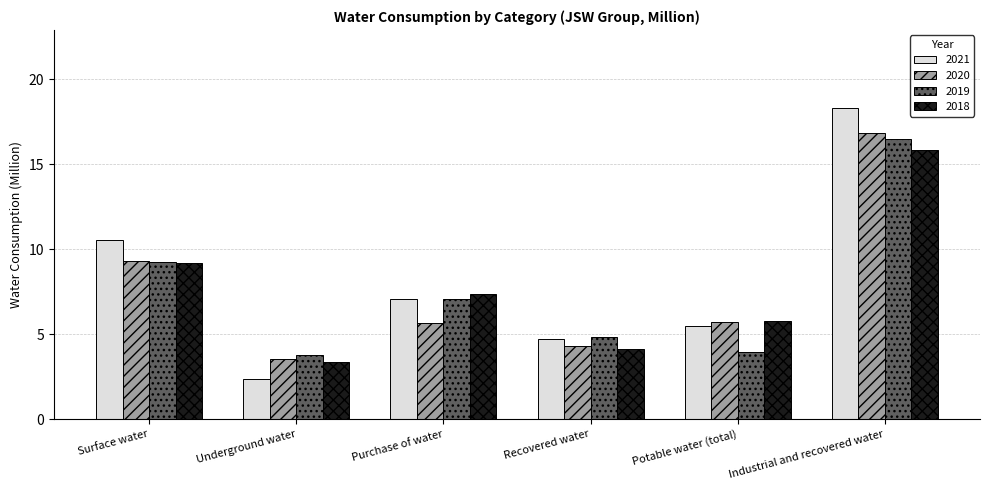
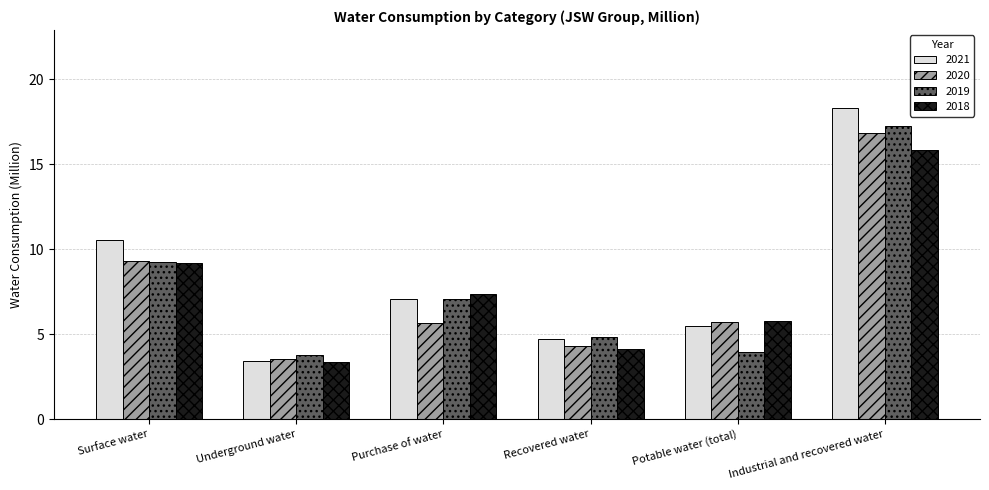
  {
    "2021": {
      "Surface water": 10.5,
-     "Underground water": 2.4,
+     "Underground water": 3.5,
      "Purchase of water": 7.1,
      "Recovered water": 4.7,
      "Potable water (total)": 5.5,
      "Industrial and recovered water": 18.3
    },
    "2020": {
      "Surface water": 9.3,
      "Underground water": 3.5,
      "Purchase of water": 5.6,
      "Recovered water": 4.3,
      "Potable water (total)": 5.7,
      "Industrial and recovered water": 16.8
    },
    "2019": {
      "Surface water": 9.3,
      "Underground water": 3.8,
      "Purchase of water": 7.1,
      "Recovered water": 4.9,
      "Potable water (total)": 4.0,
-     "Industrial and recovered water": 16.5
+     "Industrial and recovered water": 17.3
    },
    "2018": {
      "Surface water": 9.2,
      "Underground water": 3.4,
      "Purchase of water": 7.4,
      "Recovered water": 4.2,
      "Potable water (total)": 5.8,
      "Industrial and recovered water": 15.9
    }
  }
